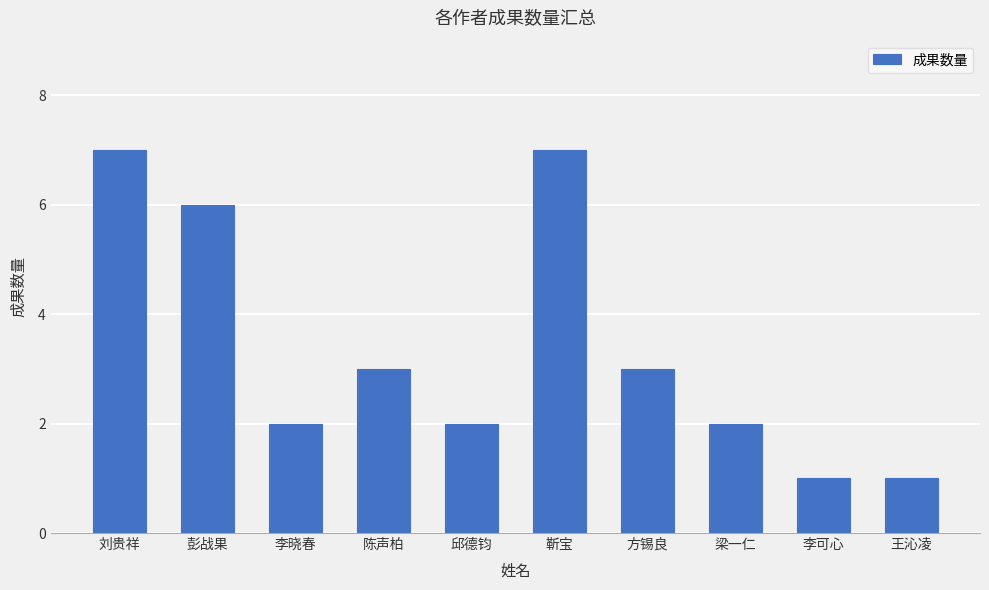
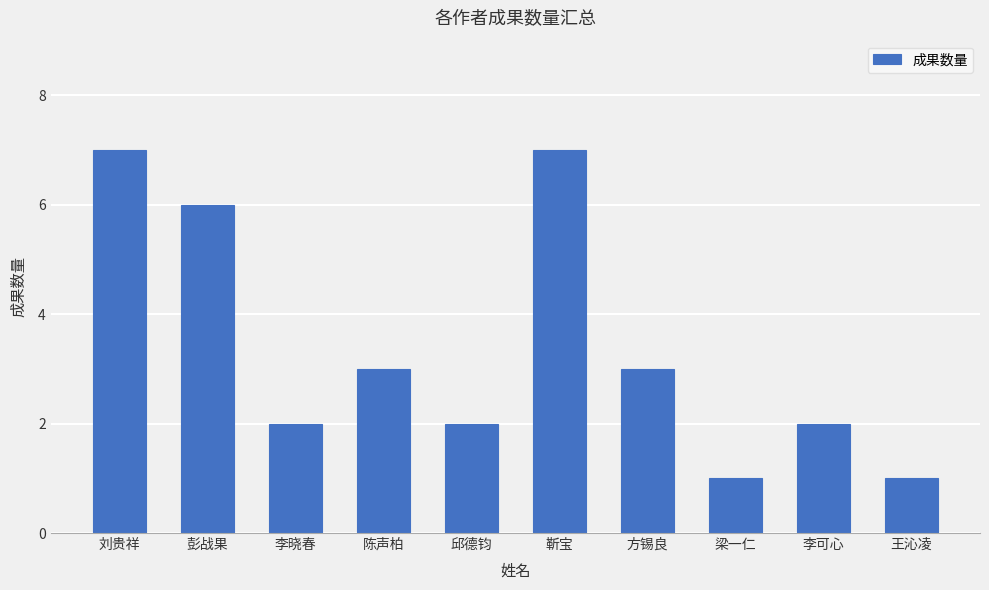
  {
    "刘贵祥": 7,
    "彭战果": 6,
    "李晓春": 2,
    "陈声柏": 3,
    "邱德钧": 2,
    "靳宝": 7,
    "方锡良": 3,
-   "梁一仁": 2,
-   "李可心": 1,
+   "梁一仁": 1,
+   "李可心": 2,
    "王沁凌": 1
  }
